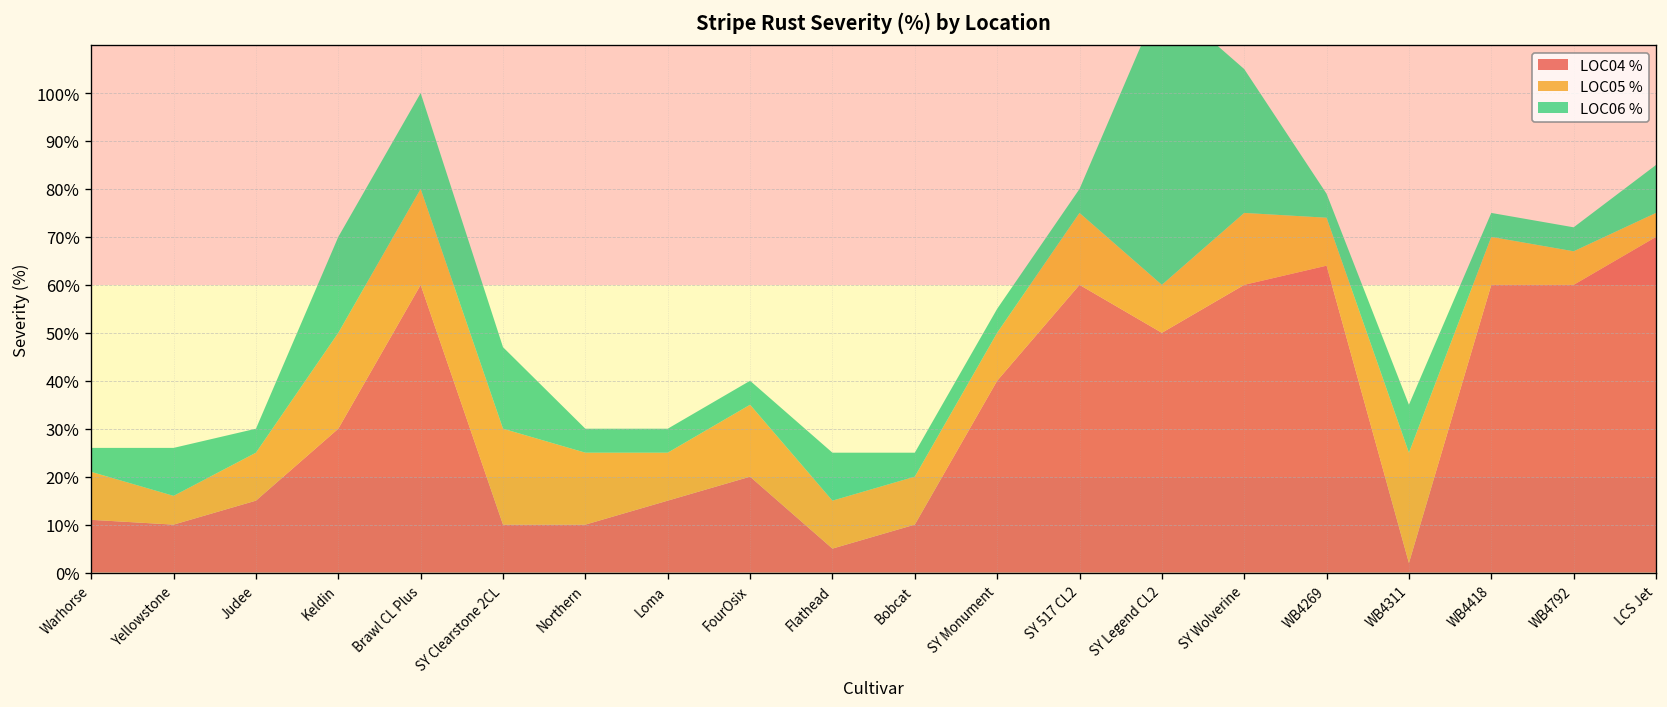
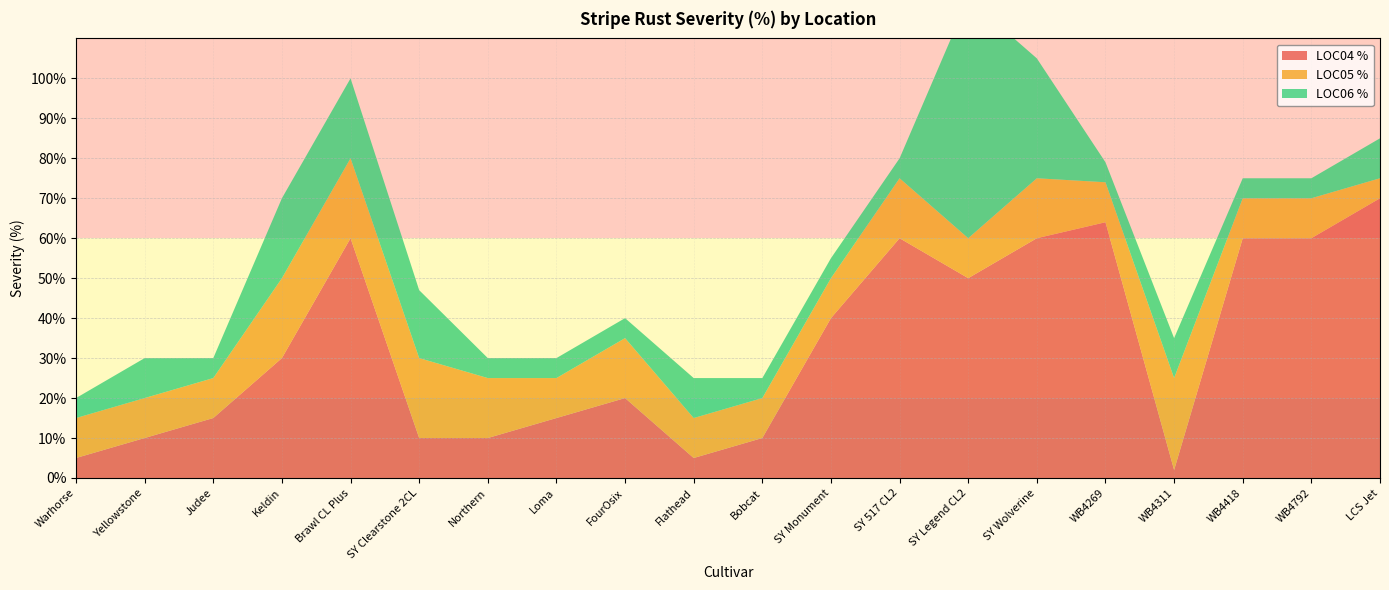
  {
    "LOC04 %": {
-     "Warhorse": "11%",
+     "Warhorse": "5%",
      "Yellowstone": "10%",
      "Judee": "15%",
      "Keldin": "30%",
      "Brawl CL Plus": "60%",
      "SY Clearstone 2CL": "10%",
      "Northern": "10%",
      "Loma": "15%",
      "FourOsix": "20%",
      "Flathead": "5%",
      "Bobcat": "10%",
      "SY Monument": "40%",
      "SY 517 CL2": "60%",
      "SY Legend CL2": "50%",
      "SY Wolverine": "60%",
      "WB4269": "64%",
      "WB4311": "2%",
      "WB4418": "60%",
      "WB4792": "60%",
      "LCS Jet": "70%"
    },
    "LOC05 %": {
      "Warhorse": "10%",
-     "Yellowstone": "6%",
+     "Yellowstone": "10%",
      "Judee": "10%",
      "Keldin": "20%",
      "Brawl CL Plus": "20%",
      "SY Clearstone 2CL": "20%",
      "Northern": "15%",
      "Loma": "10%",
      "FourOsix": "15%",
      "Flathead": "10%",
      "Bobcat": "10%",
      "SY Monument": "10%",
      "SY 517 CL2": "15%",
      "SY Legend CL2": "10%",
      "SY Wolverine": "15%",
      "WB4269": "10%",
      "WB4311": "23%",
      "WB4418": "10%",
-     "WB4792": "7%",
+     "WB4792": "10%",
      "LCS Jet": "5%"
    },
    "LOC06 %": {
      "Warhorse": "5%",
      "Yellowstone": "10%",
      "Judee": "5%",
      "Keldin": "20%",
      "Brawl CL Plus": "20%",
      "SY Clearstone 2CL": "17%",
      "Northern": "5%",
      "Loma": "5%",
      "FourOsix": "5%",
      "Flathead": "10%",
      "Bobcat": "5%",
      "SY Monument": "5%",
      "SY 517 CL2": "5%",
      "SY Wolverine": "30%",
      "WB4269": "5%",
      "WB4311": "10%",
      "WB4418": "5%",
      "WB4792": "5%",
      "LCS Jet": "10%"
    }
  }
